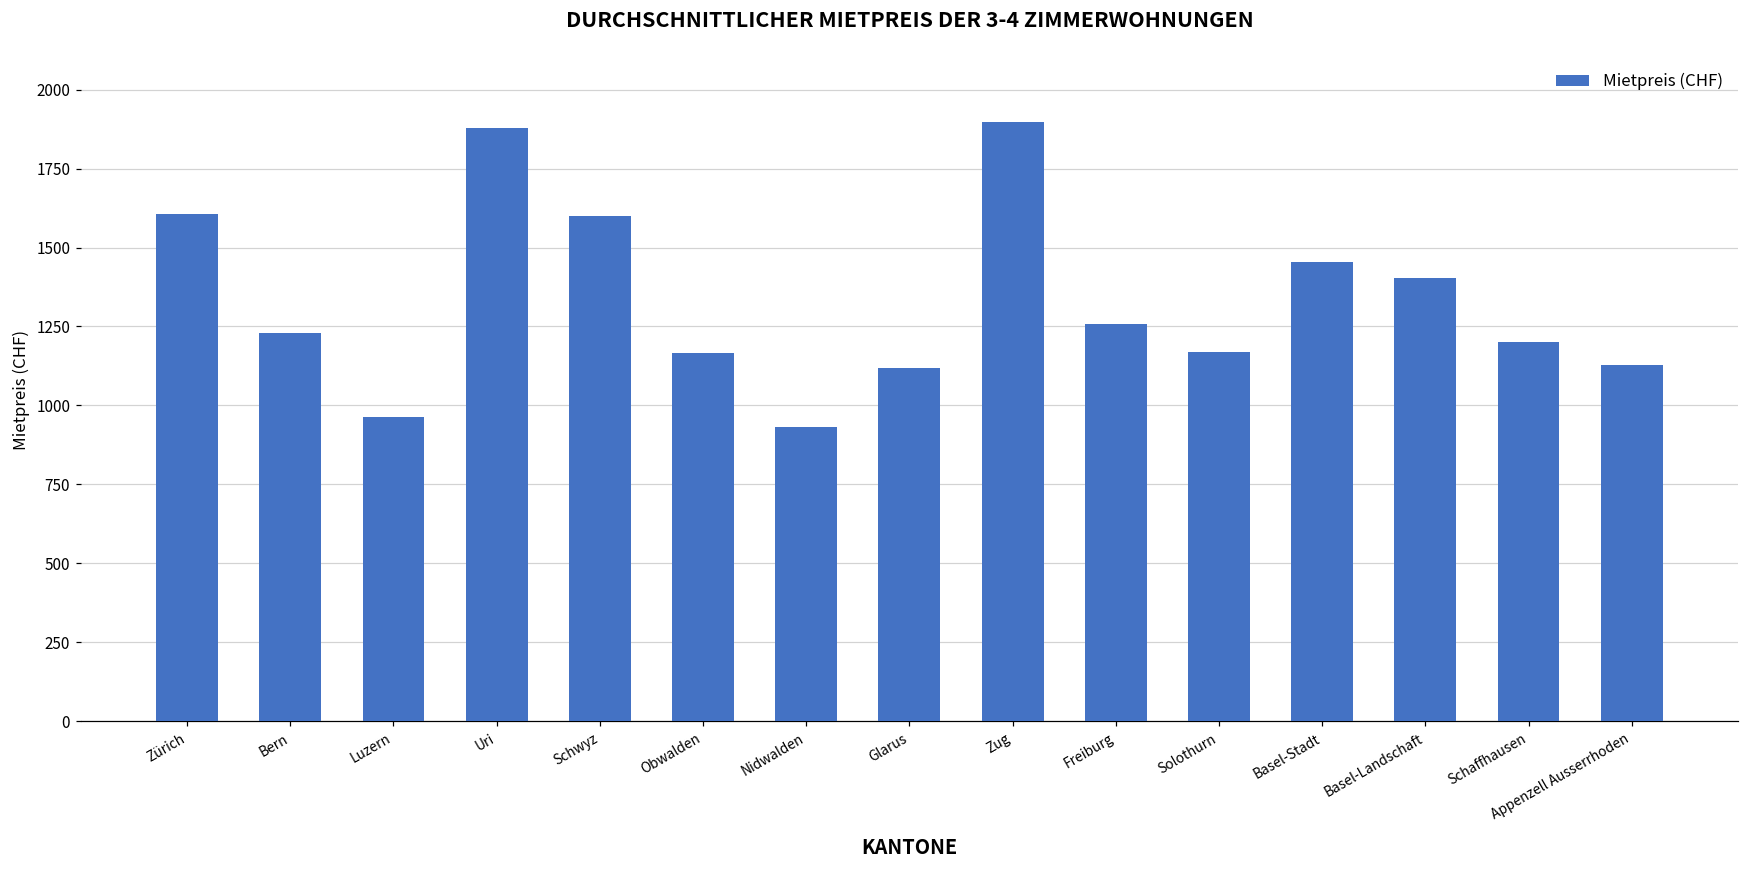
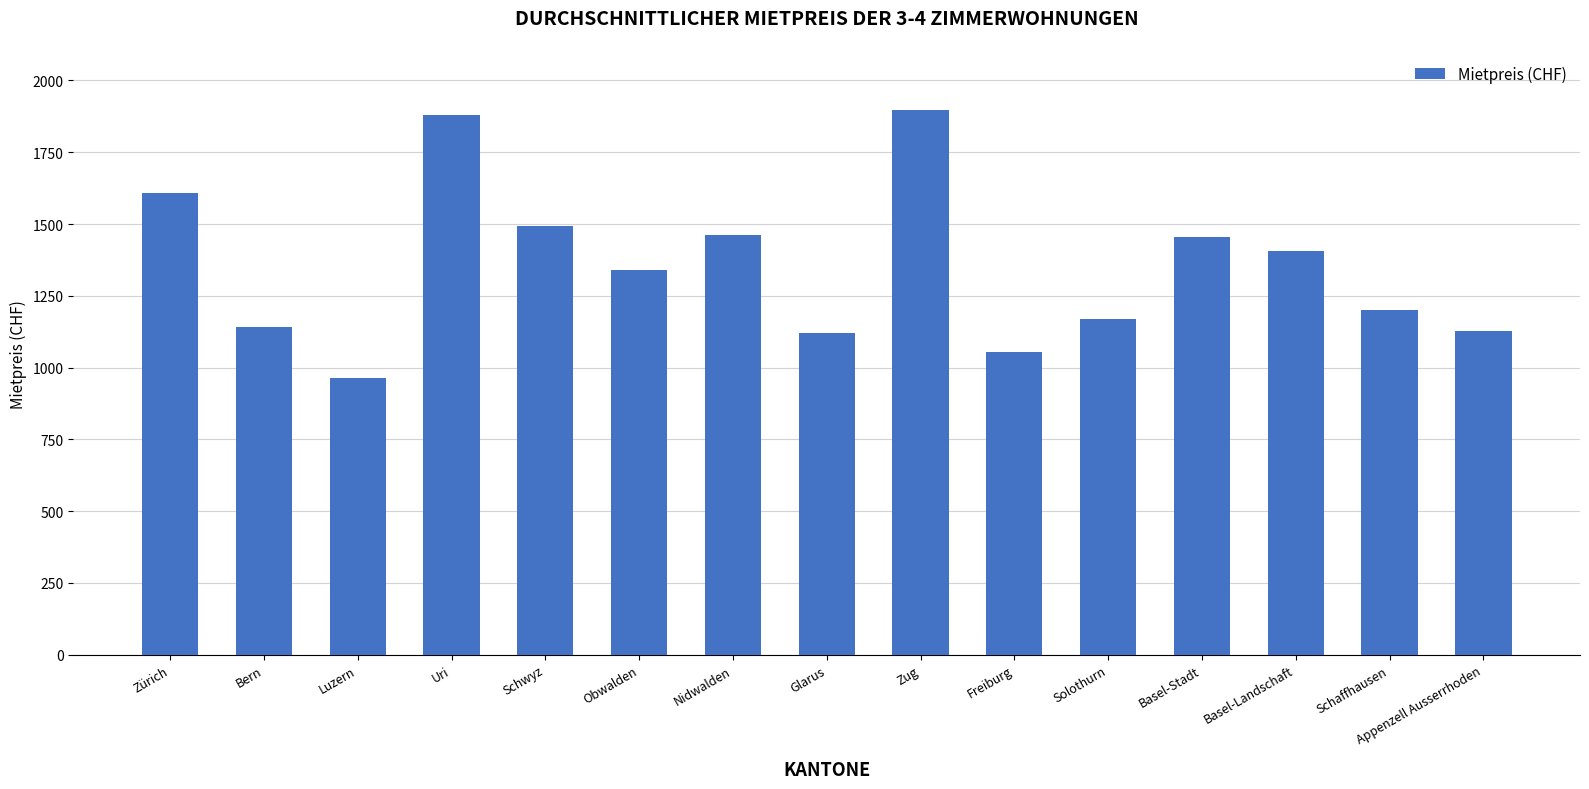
  {
    "Zürich": 1610,
-   "Bern": 1230,
+   "Bern": 1140,
    "Luzern": 960,
    "Uri": 1880,
-   "Schwyz": 1600,
-   "Obwalden": 1170,
-   "Nidwalden": 930,
+   "Schwyz": 1490,
+   "Obwalden": 1340,
+   "Nidwalden": 1460,
    "Glarus": 1120,
    "Zug": 1900,
-   "Freiburg": 1260,
+   "Freiburg": 1060,
    "Solothurn": 1170,
    "Basel-Stadt": 1450,
    "Basel-Landschaft": 1410,
    "Schaffhausen": 1200,
    "Appenzell Ausserrhoden": 1130
  }
